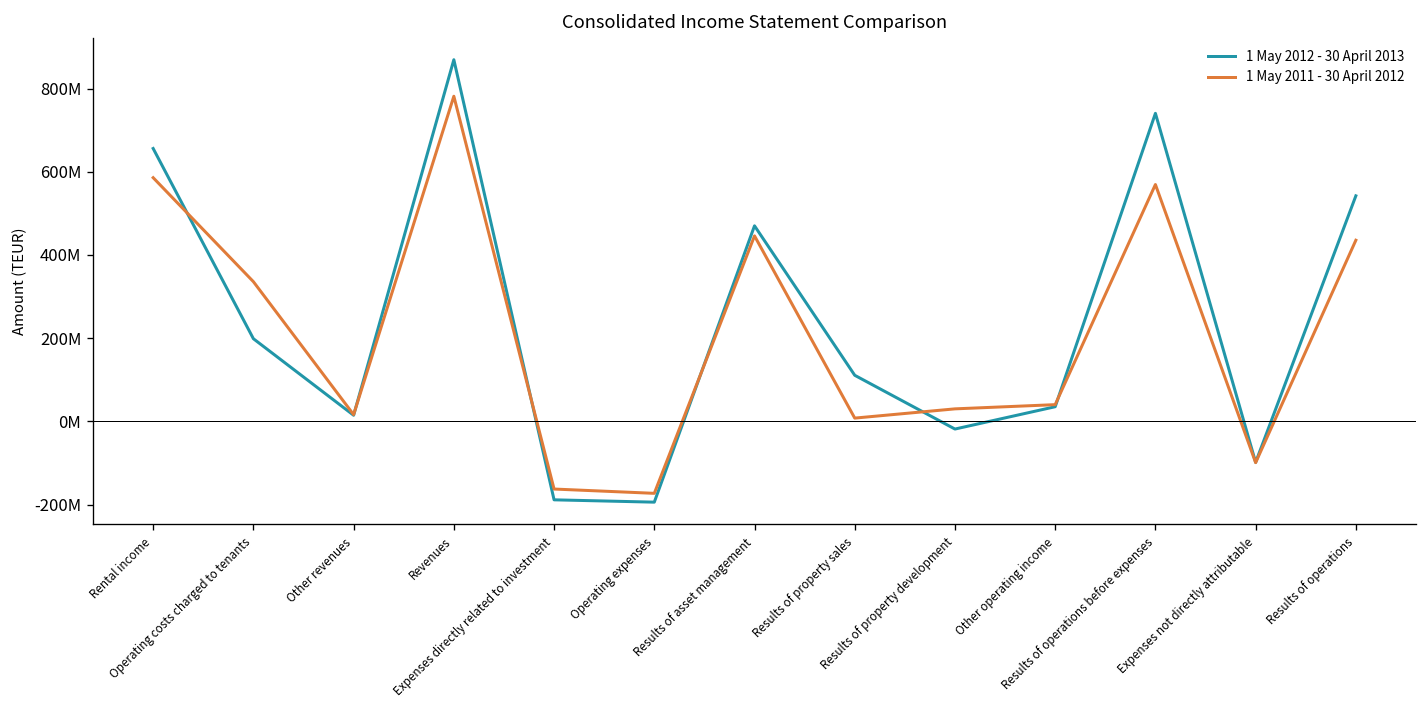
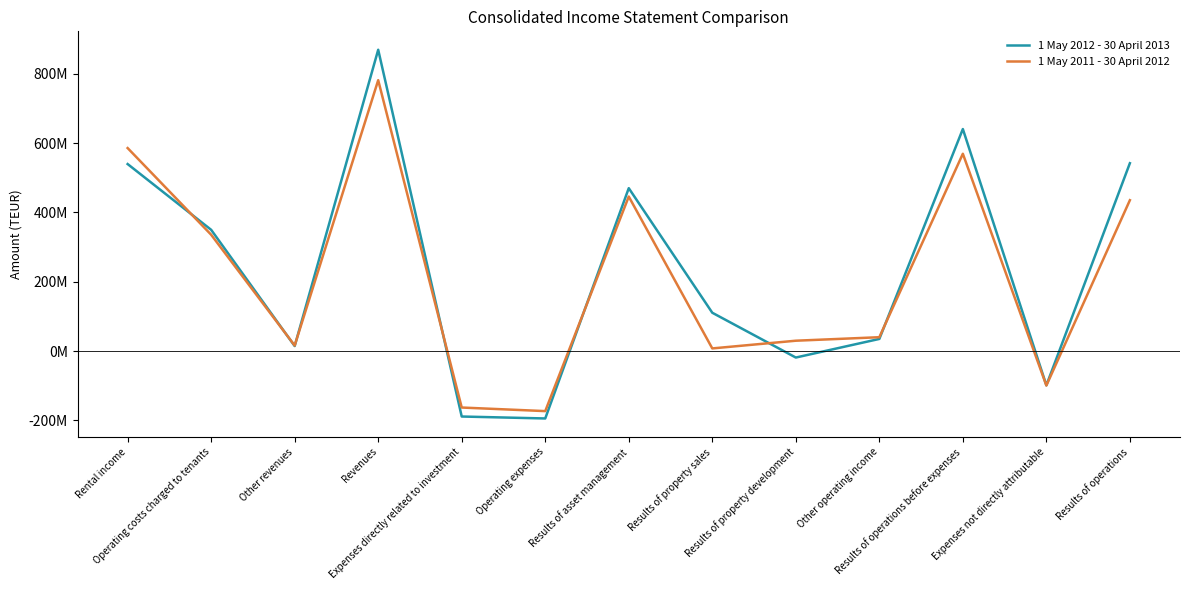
  {
    "1 May 2012 - 30 April 2013": {
-     "Rental income": 660000000,
-     "Operating costs charged to tenants": 200000000,
+     "Rental income": 540000000,
+     "Operating costs charged to tenants": 350000000,
      "Revenues": 870000000,
      "Expenses directly related to investment": -190000000,
      "Operating expenses": -190000000,
      "Results of asset management": 470000000,
      "Results of property sales": 110000000,
      "Results of property development": -20000000,
-     "Results of operations before expenses": 740000000,
+     "Results of operations before expenses": 640000000,
      "Results of operations": 540000000
    },
    "1 May 2011 - 30 April 2012": {
      "Rental income": 590000000,
      "Operating costs charged to tenants": 340000000,
      "Revenues": 780000000,
      "Expenses directly related to investment": -160000000,
      "Operating expenses": -170000000,
      "Results of asset management": 450000000,
      "Results of property sales": 10000000,
      "Results of property development": 30000000,
      "Results of operations before expenses": 570000000,
      "Results of operations": 440000000
    }
  }
